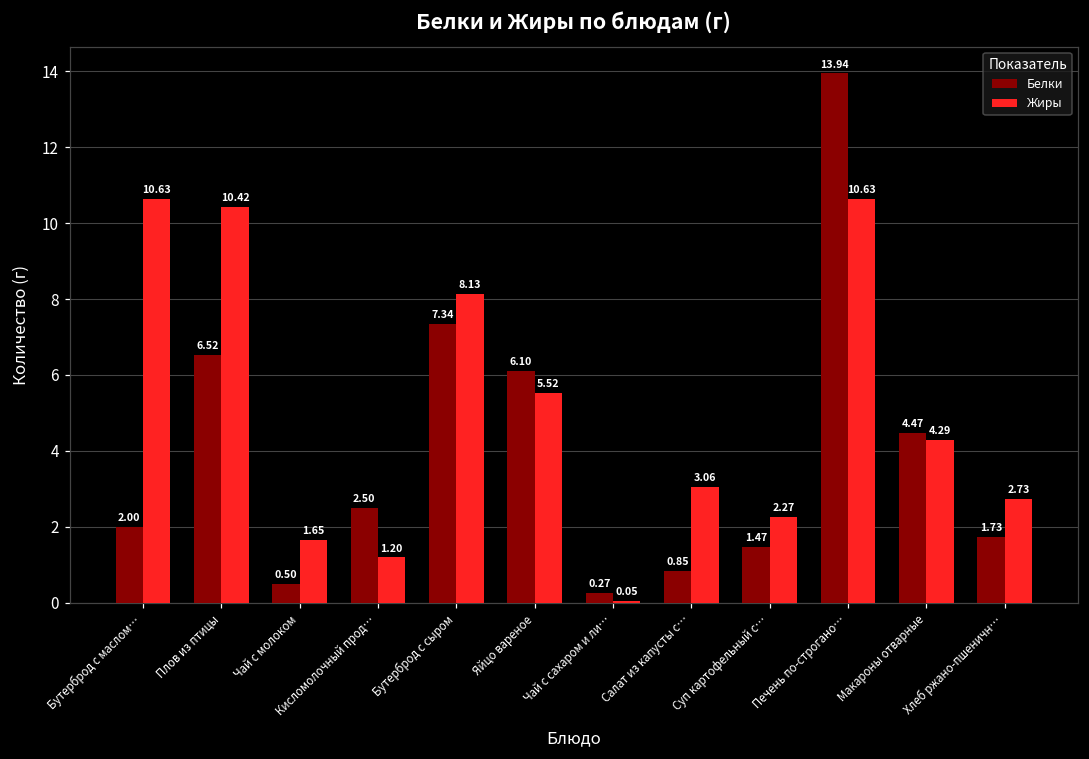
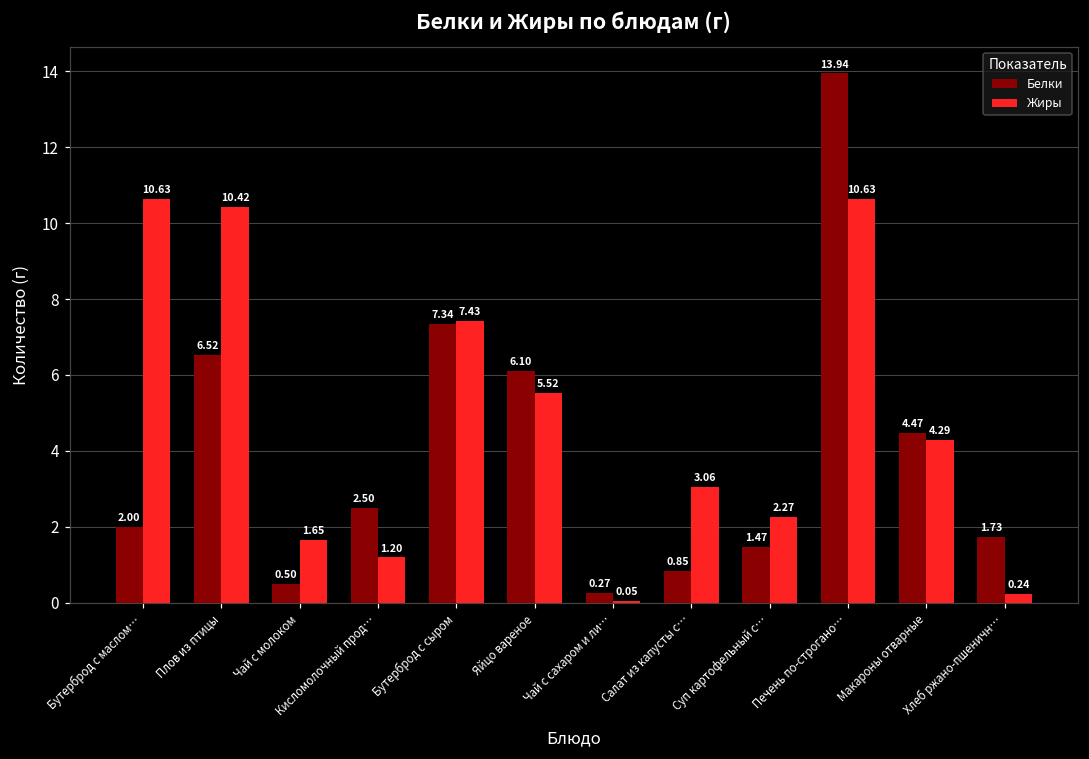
  {
    "Белки": {
      "Бутерброд с маслом…": 2.00,
      "Плов из птицы": 6.52,
      "Чай с молоком": 0.50,
      "Кисломолочный прод…": 2.50,
      "Бутерброд с сыром": 7.34,
      "Яйцо вареное": 6.10,
      "Чай с сахаром и ли…": 0.27,
      "Салат из капусты с…": 0.85,
      "Суп картофельный с…": 1.47,
      "Печень по-строгано…": 13.94,
      "Макароны отварные": 4.47,
      "Хлеб ржано-пшеничн…": 1.73
    },
    "Жиры": {
      "Бутерброд с маслом…": 10.63,
      "Плов из птицы": 10.42,
      "Чай с молоком": 1.65,
      "Кисломолочный прод…": 1.20,
-     "Бутерброд с сыром": 8.13,
+     "Бутерброд с сыром": 7.43,
      "Яйцо вареное": 5.52,
      "Чай с сахаром и ли…": 0.05,
      "Салат из капусты с…": 3.06,
      "Суп картофельный с…": 2.27,
      "Печень по-строгано…": 10.63,
      "Макароны отварные": 4.29,
-     "Хлеб ржано-пшеничн…": 2.73
+     "Хлеб ржано-пшеничн…": 0.24
    }
  }
